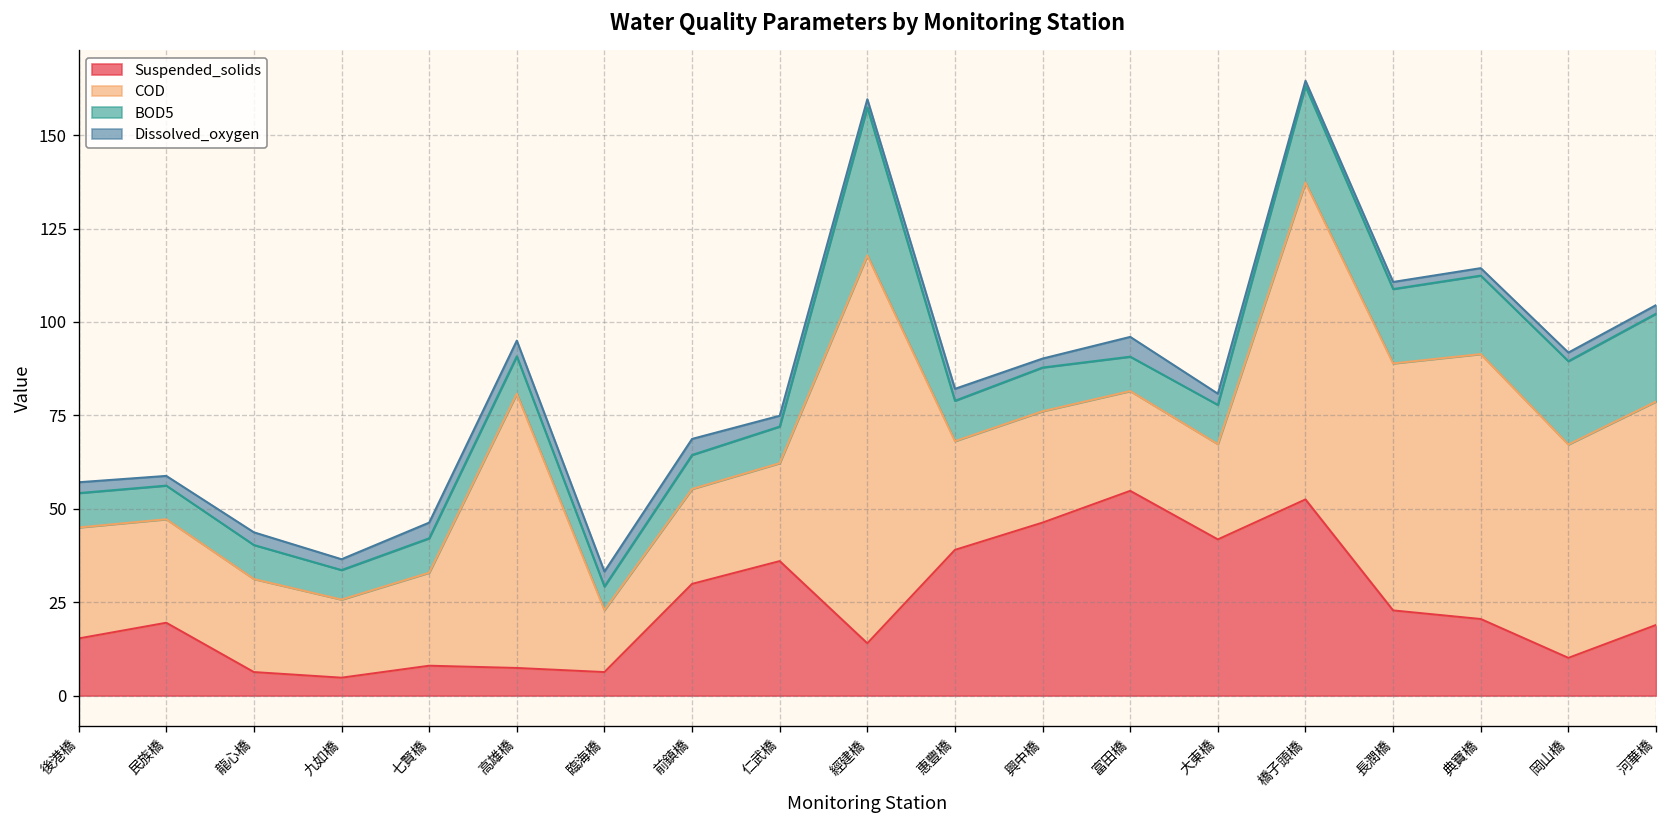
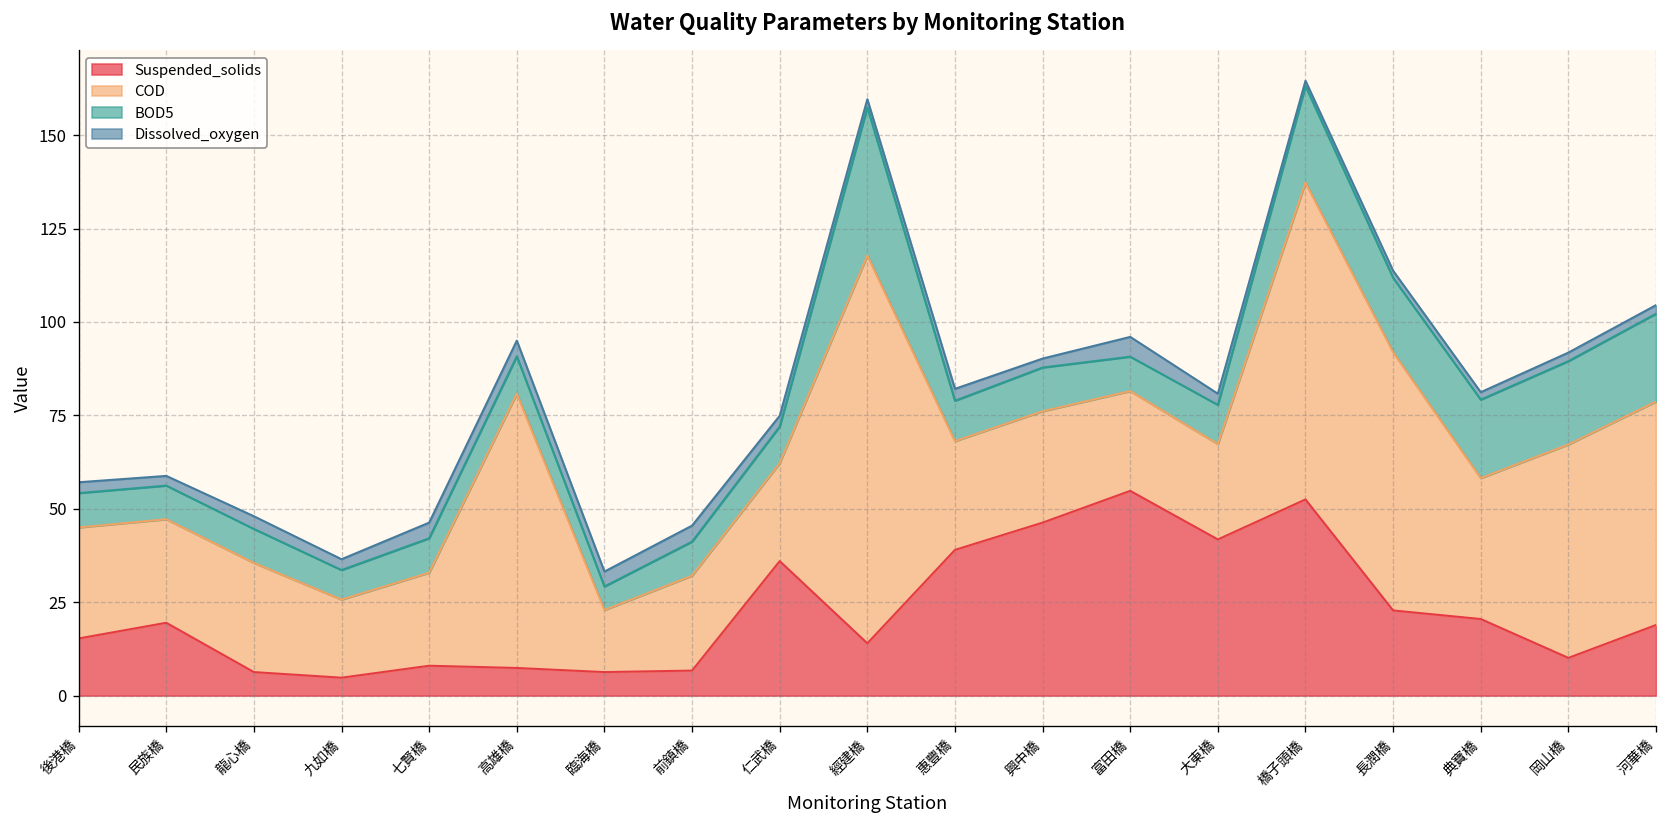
  {
    "Suspended_solids": {
      "後港橋": 15,
      "民族橋": 20,
      "龍心橋": 6,
      "九如橋": 5,
      "七賢橋": 8,
      "高雄橋": 7,
      "臨海橋": 6,
-     "前鎮橋": 30,
+     "前鎮橋": 7,
      "仁武橋": 36,
      "經建橋": 14,
      "惠豐橋": 39,
      "興中橋": 46,
      "富田橋": 55,
      "大東橋": 42,
      "橋子頭橋": 53,
      "長潤橋": 23,
      "典寶橋": 21,
      "岡山橋": 10,
      "河華橋": 19
    },
    "COD": {
      "後港橋": 30,
      "民族橋": 28,
-     "龍心橋": 25,
+     "龍心橋": 29,
      "九如橋": 21,
      "七賢橋": 25,
      "高雄橋": 73,
      "臨海橋": 17,
      "前鎮橋": 25,
      "仁武橋": 26,
      "經建橋": 104,
      "惠豐橋": 29,
      "興中橋": 30,
      "富田橋": 27,
      "大東橋": 26,
      "橋子頭橋": 85,
-     "長潤橋": 66,
-     "典寶橋": 71,
+     "長潤橋": 69,
+     "典寶橋": 38,
      "岡山橋": 57,
      "河華橋": 60
    }
  }
